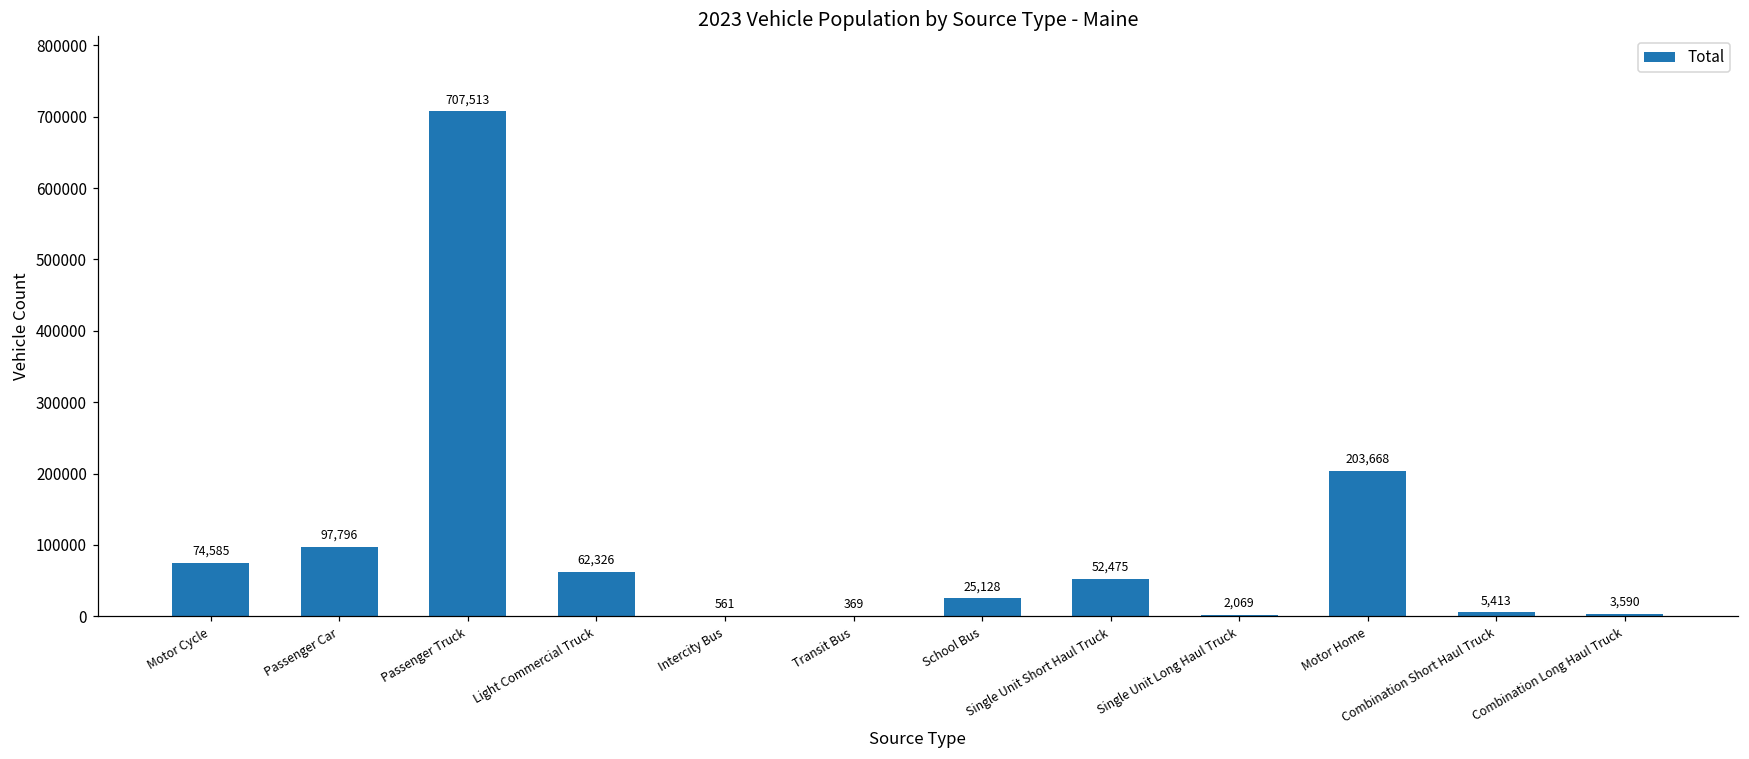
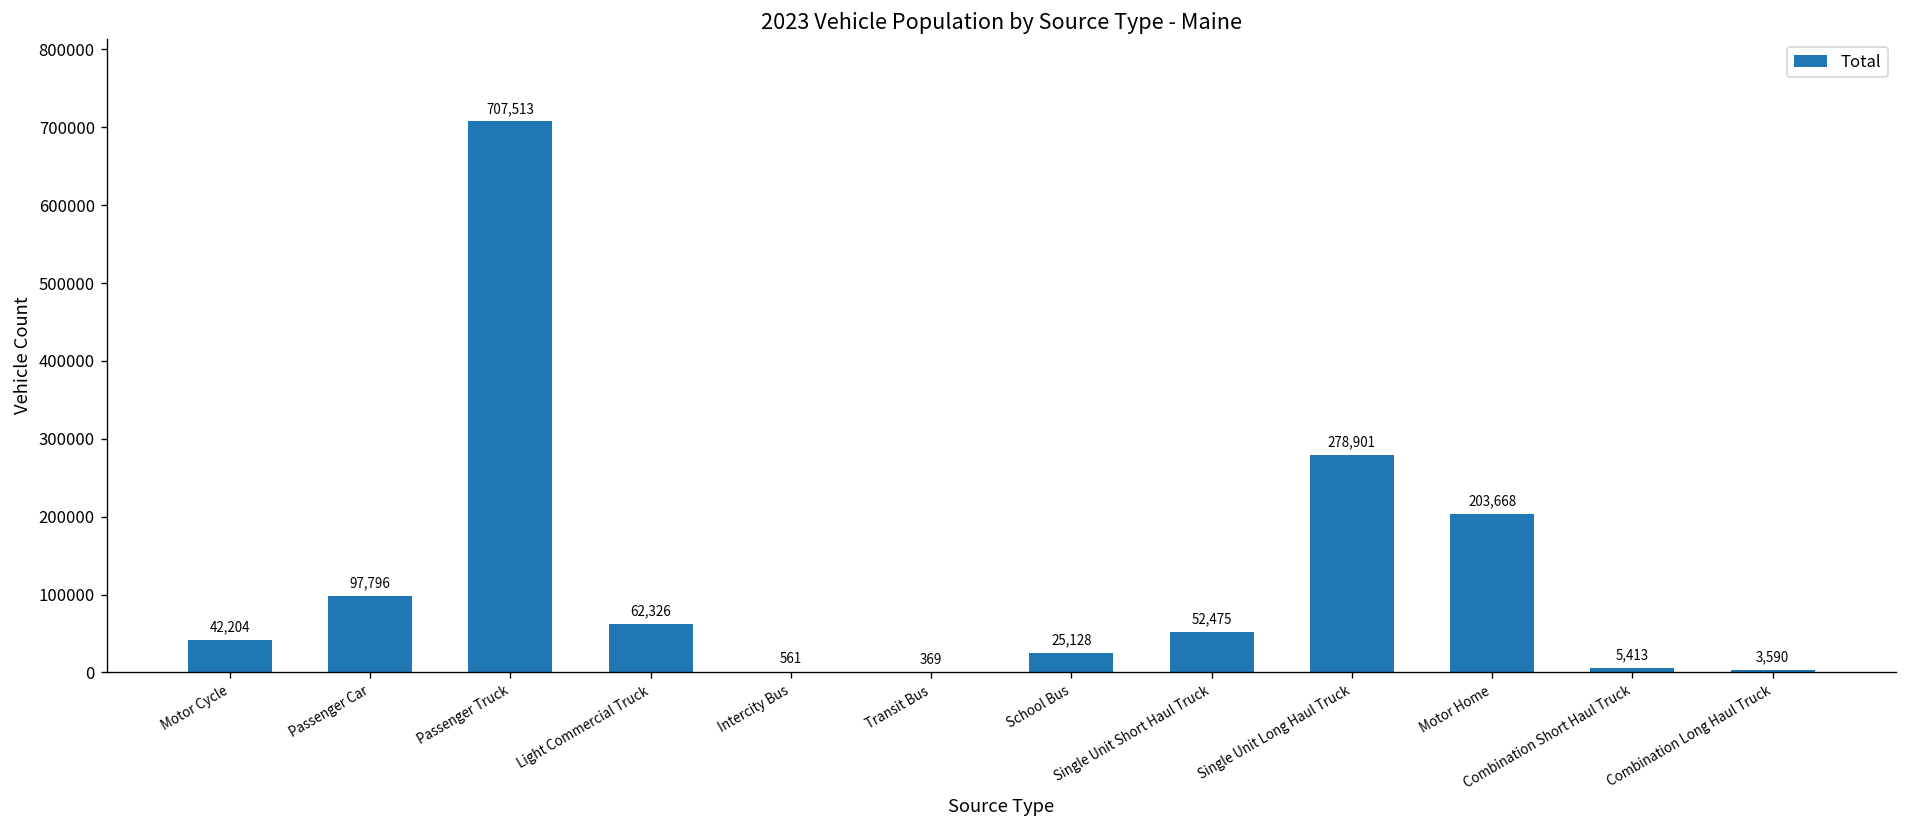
  {
-   "Motor Cycle": "74,585",
+   "Motor Cycle": "42,204",
    "Passenger Car": "97,796",
    "Passenger Truck": "707,513",
    "Light Commercial Truck": "62,326",
    "Intercity Bus": "561",
    "Transit Bus": "369",
    "School Bus": "25,128",
    "Single Unit Short Haul Truck": "52,475",
-   "Single Unit Long Haul Truck": "2,069",
+   "Single Unit Long Haul Truck": "278,901",
    "Motor Home": "203,668",
    "Combination Short Haul Truck": "5,413",
    "Combination Long Haul Truck": "3,590"
  }
